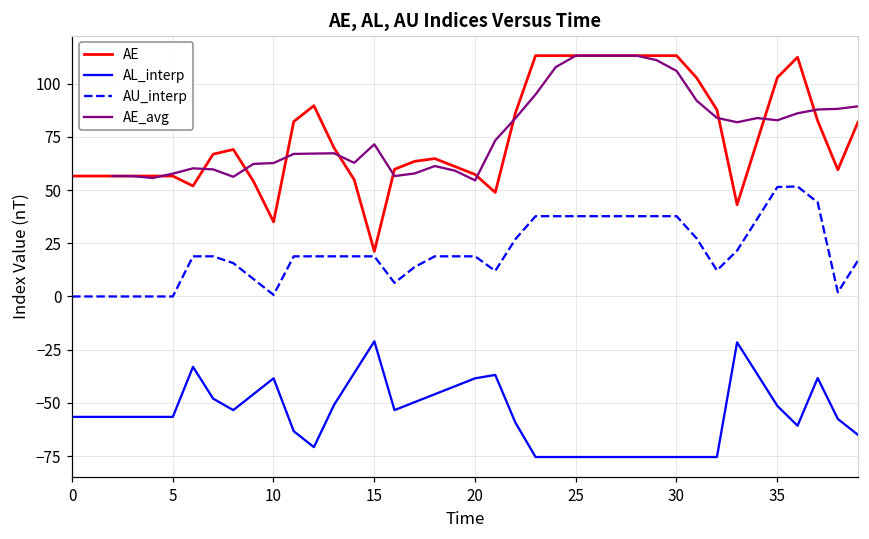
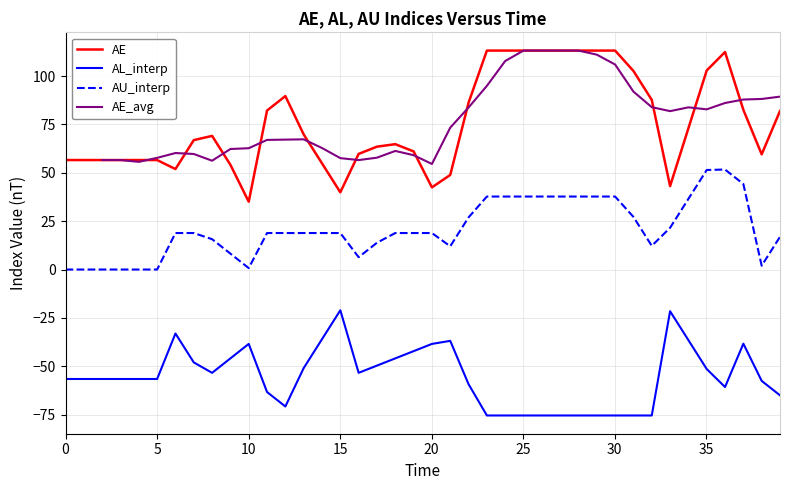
  {
    "AE": {
      "0": 57,
      "10": 35,
-     "15": 21,
-     "20": 57
+     "15": 40,
+     "20": 42
    },
    "AE_avg": {
      "10": 63,
-     "15": 72,
+     "15": 58,
      "20": 55
    }
  }
